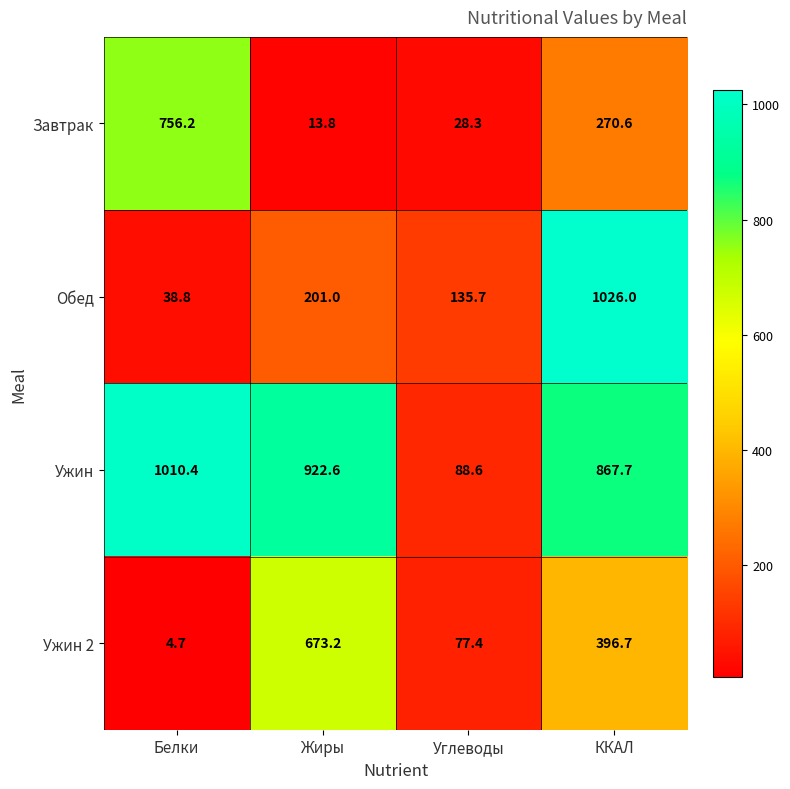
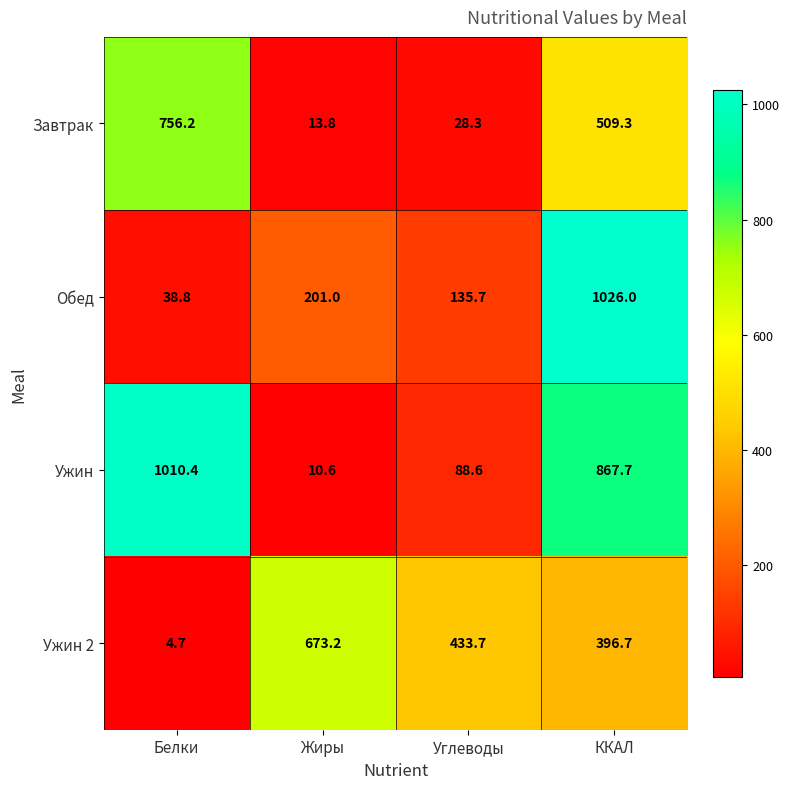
  {
    "Завтрак": {
      "Белки": 756.2,
      "Жиры": 13.8,
      "Углеводы": 28.3,
-     "ККАЛ": 270.6
+     "ККАЛ": 509.3
    },
    "Обед": {
      "Белки": 38.8,
      "Жиры": 201.0,
      "Углеводы": 135.7,
      "ККАЛ": 1026.0
    },
    "Ужин": {
      "Белки": 1010.4,
-     "Жиры": 922.6,
+     "Жиры": 10.6,
      "Углеводы": 88.6,
      "ККАЛ": 867.7
    },
    "Ужин 2": {
      "Белки": 4.7,
      "Жиры": 673.2,
-     "Углеводы": 77.4,
+     "Углеводы": 433.7,
      "ККАЛ": 396.7
    }
  }
